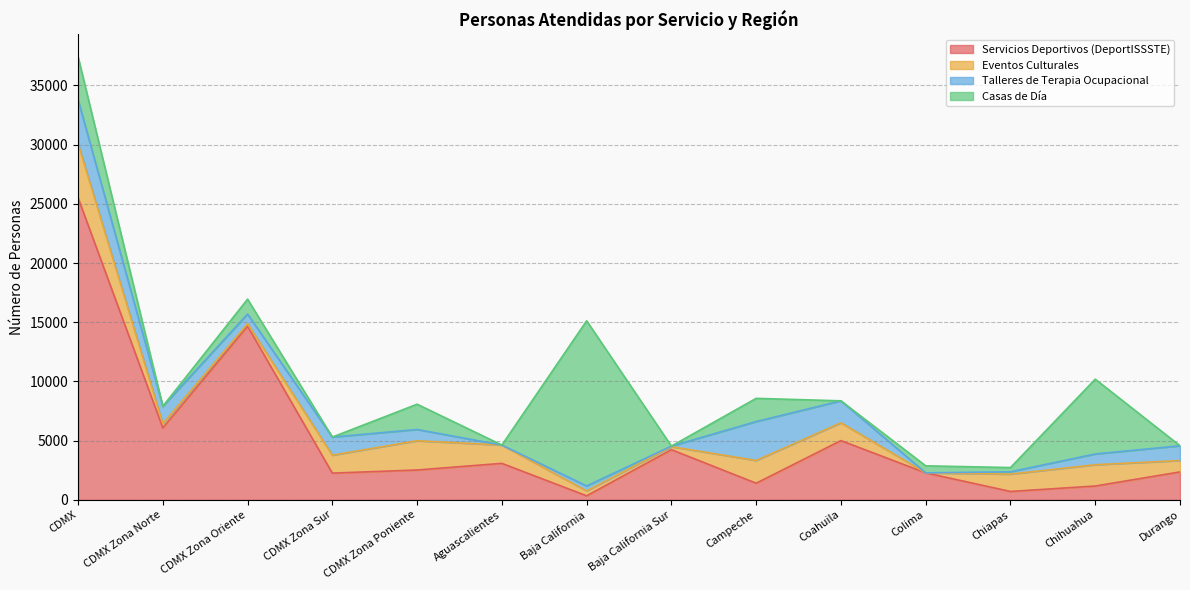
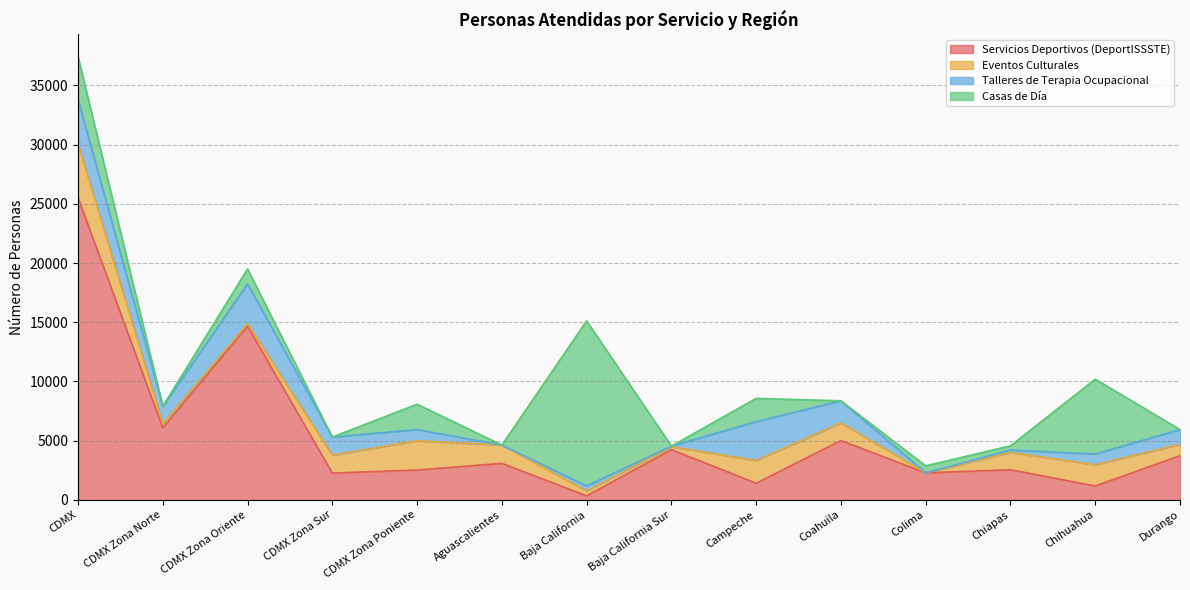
  {
    "Servicios Deportivos (DeportISSSTE)": {
      "CDMX": 25500,
      "CDMX Zona Norte": 6100,
      "CDMX Zona Sur": 2300,
      "CDMX Zona Poniente": 2500,
      "Aguascalientes": 3100,
      "Baja California": 300,
      "Baja California Sur": 4200,
      "Campeche": 1400,
      "Coahuila": 5000,
-     "Chiapas": 700,
+     "Chiapas": 2500,
      "Chihuahua": 1200,
-     "Durango": 2400
+     "Durango": 3700
    },
    "Eventos Culturales": {
      "CDMX": 4600,
      "CDMX Zona Norte": 400,
      "CDMX Zona Sur": 1500,
      "CDMX Zona Poniente": 2500,
      "Baja California": 400,
      "Campeche": 1900,
      "Coahuila": 1500,
      "Chihuahua": 1800,
      "Durango": 1000
    },
    "Talleres de Terapia Ocupacional": {
      "CDMX": 3700,
-     "CDMX Zona Oriente": 800,
+     "CDMX Zona Oriente": 3400,
      "CDMX Zona Poniente": 1000,
      "Baja California": 400,
      "Campeche": 3300,
      "Chihuahua": 900
    },
    "Casas de Día": {
      "CDMX": 3600,
      "CDMX Zona Oriente": 1300,
      "CDMX Zona Poniente": 2100,
      "Baja California": 13900,
      "Campeche": 2000,
      "Colima": 600,
      "Chiapas": 400,
      "Chihuahua": 6300
    }
  }
